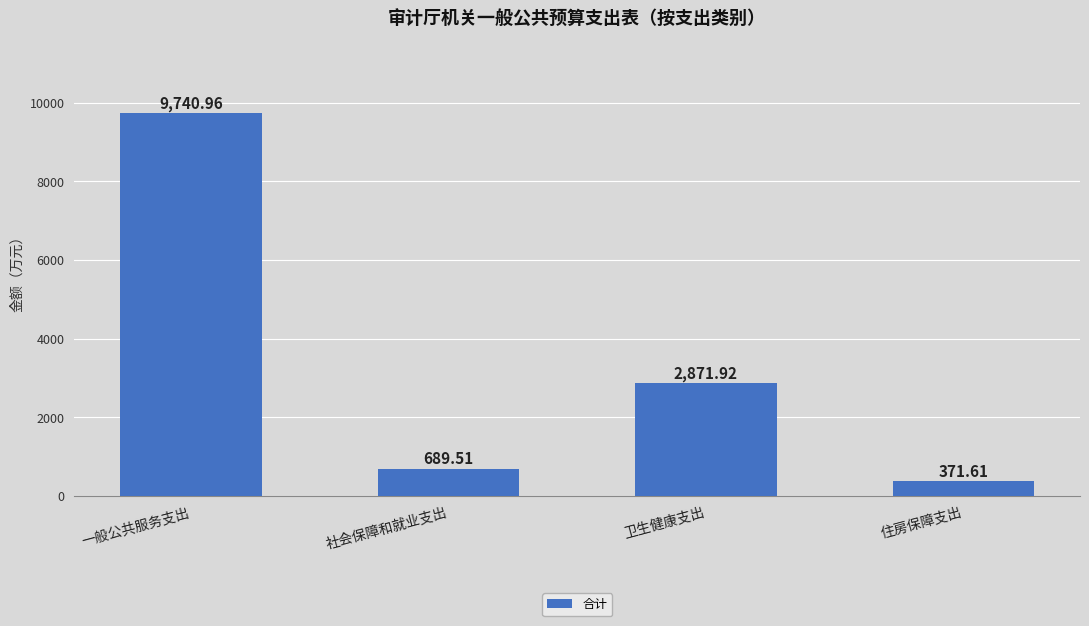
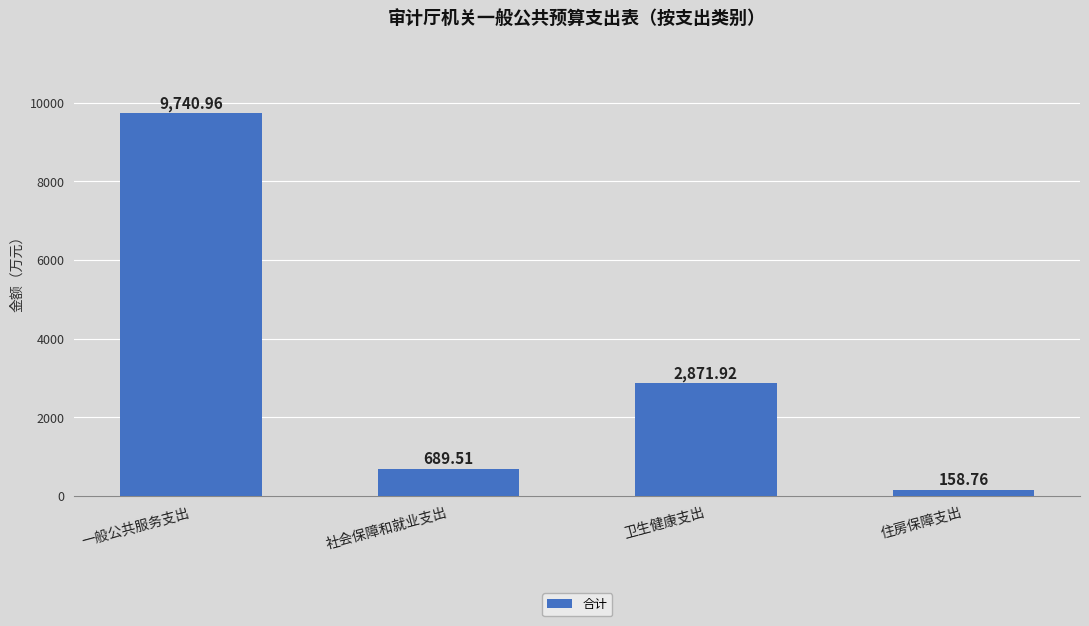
  {
    "一般公共服务支出": "9,740.96",
    "社会保障和就业支出": "689.51",
    "卫生健康支出": "2,871.92",
-   "住房保障支出": "371.61"
+   "住房保障支出": "158.76"
  }
